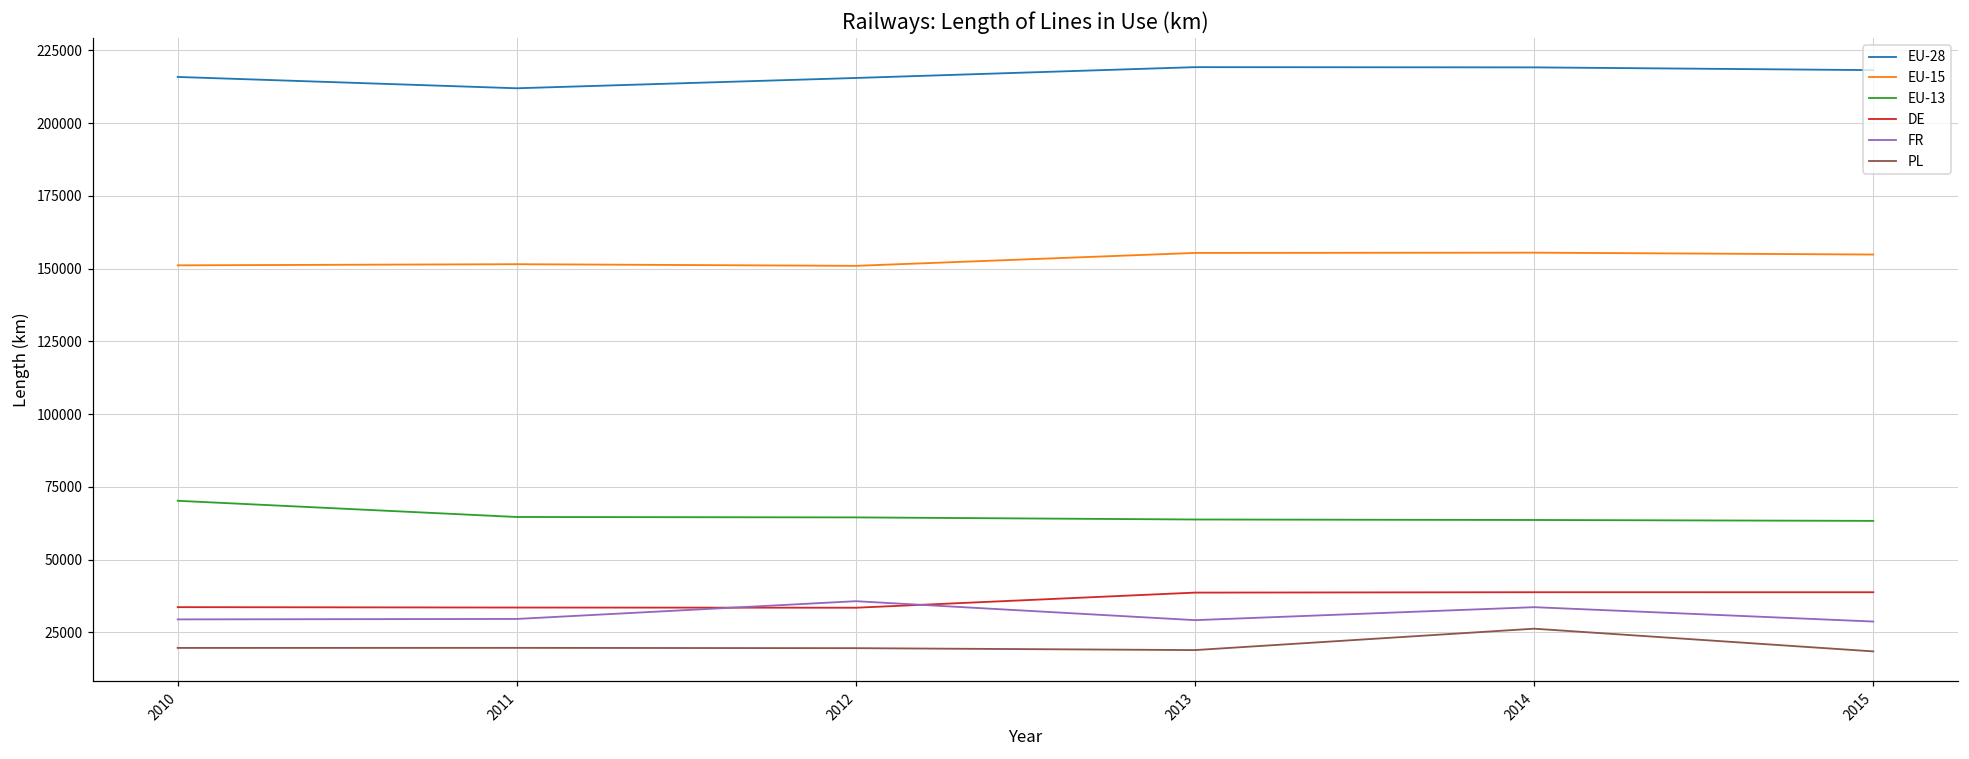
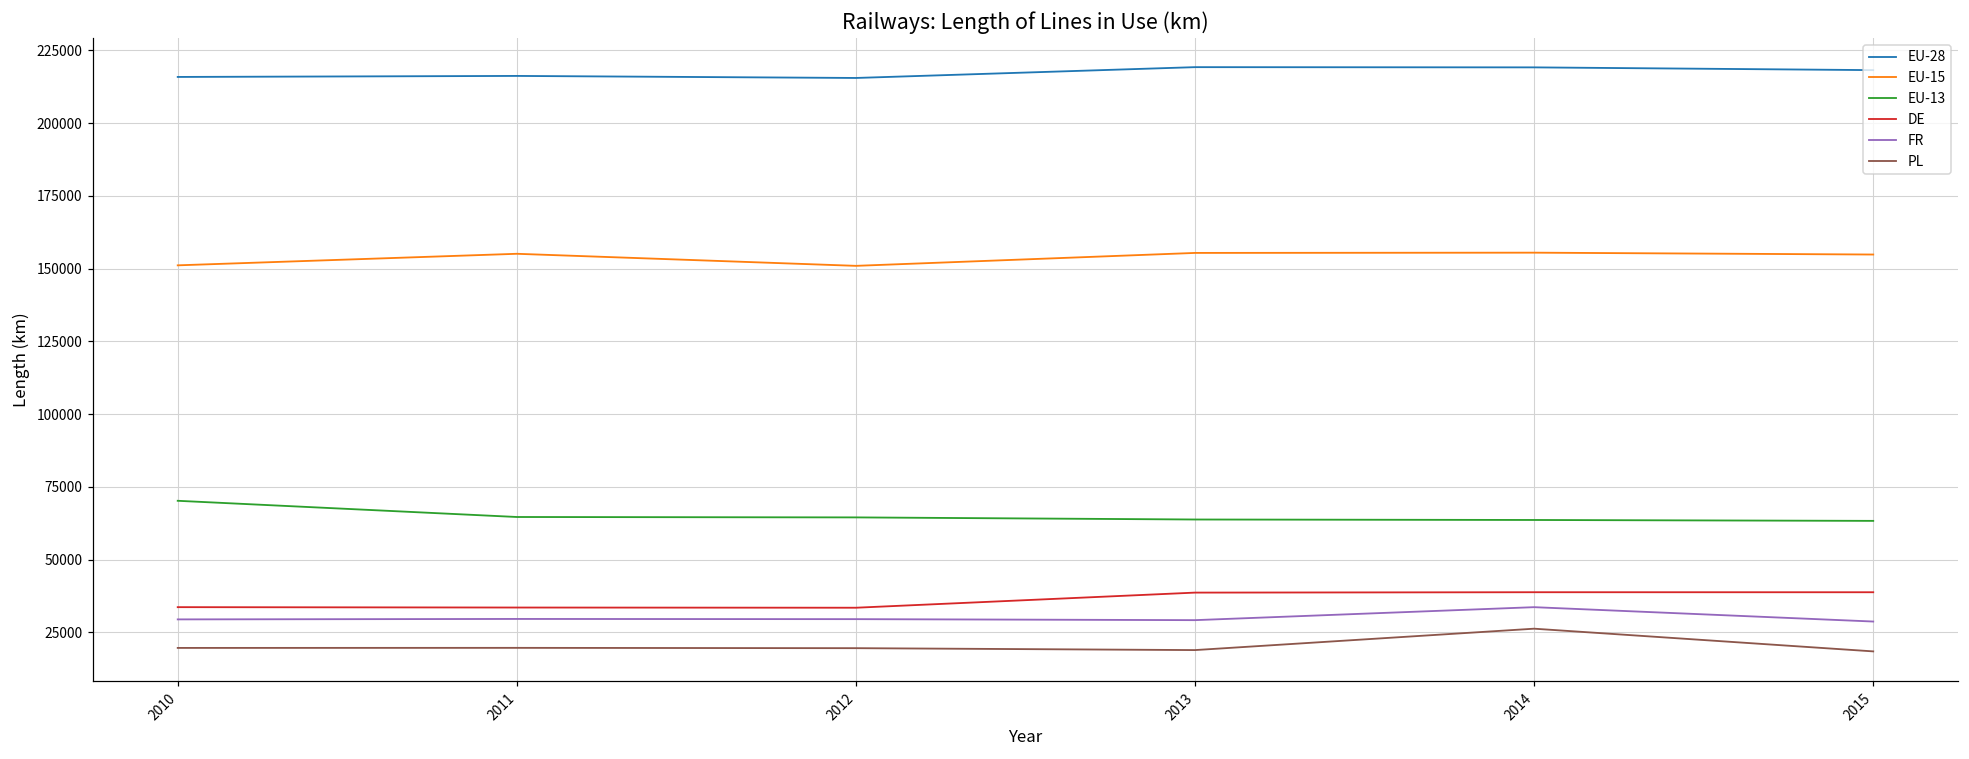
  {
    "EU-28": {
      "2010": 216000,
-     "2011": 212000,
+     "2011": 216000,
      "2012": 215000,
      "2013": 219000,
      "2014": 219000
    },
    "EU-15": {
      "2010": 151000,
-     "2011": 152000,
+     "2011": 155000,
      "2012": 151000,
      "2013": 155000,
      "2014": 155000,
      "2015": 155000
    },
    "EU-13": {
      "2010": 70000,
      "2011": 65000,
      "2012": 65000,
      "2013": 64000,
      "2014": 64000,
      "2015": 63000
    },
    "DE": {
      "2010": 34000,
      "2011": 34000,
      "2012": 34000,
      "2013": 39000,
      "2014": 39000,
      "2015": 39000
    },
    "FR": {
      "2010": 30000,
      "2011": 30000,
-     "2012": 36000,
+     "2012": 30000,
      "2013": 29000,
      "2014": 34000,
      "2015": 29000
    },
    "PL": {
      "2010": 20000,
      "2011": 20000,
      "2012": 20000,
      "2013": 19000,
      "2014": 26000,
      "2015": 19000
    }
  }
